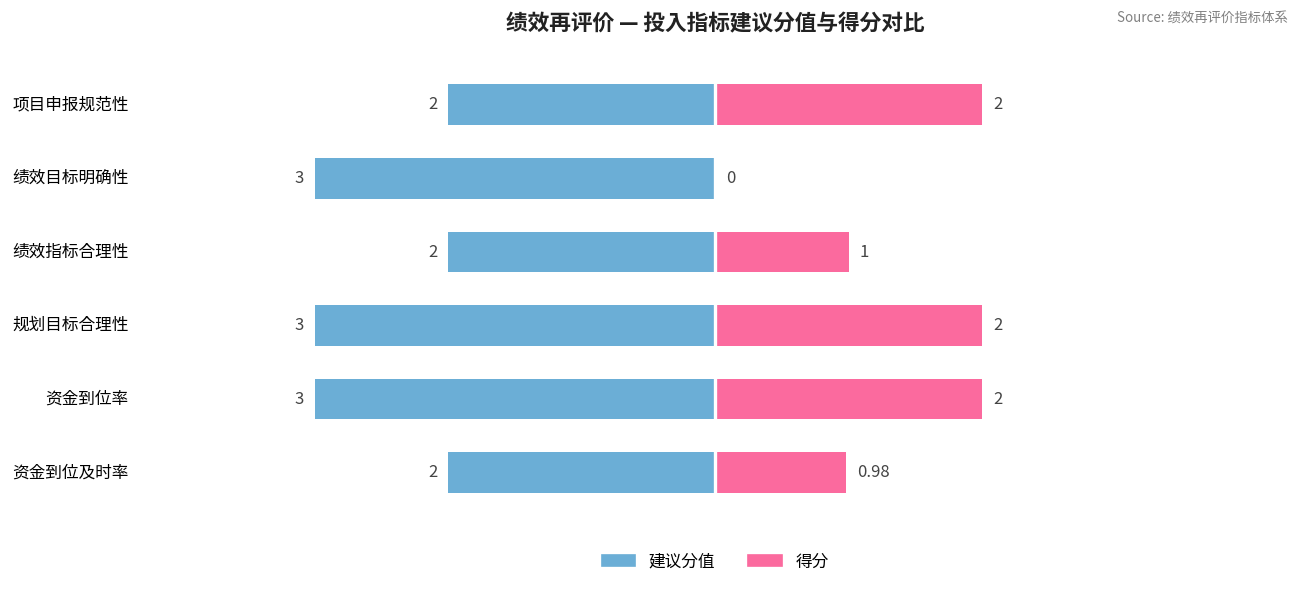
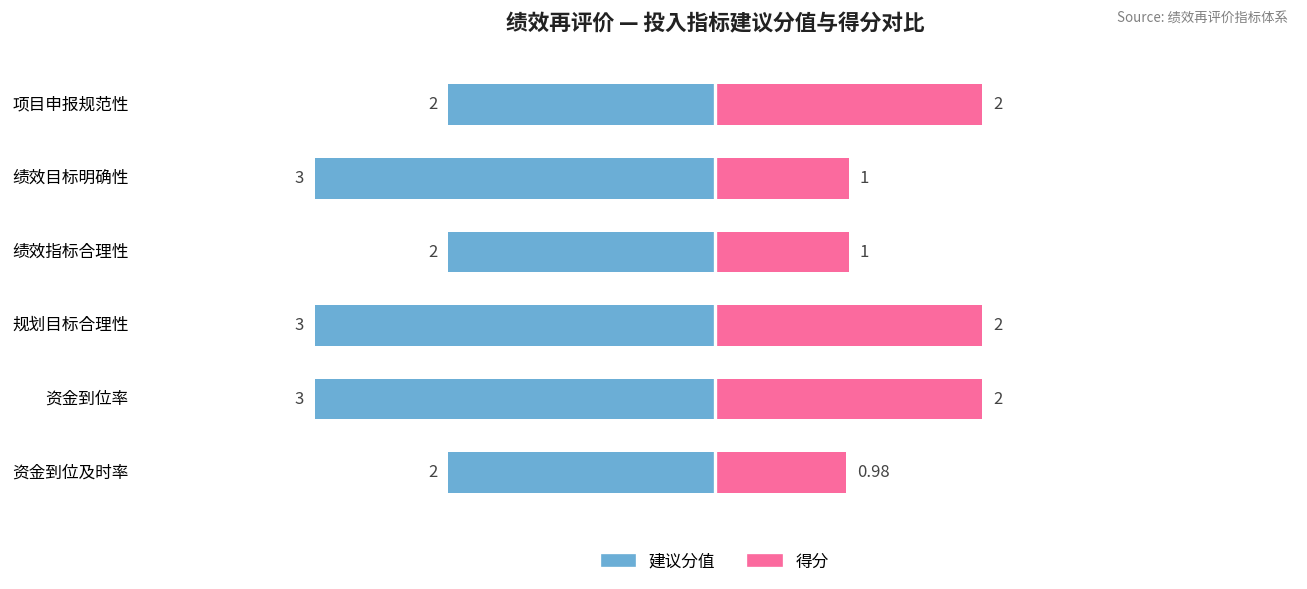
  {
    "得分": {
      "项目申报规范性": 2,
-     "绩效目标明确性": 0,
+     "绩效目标明确性": 1,
      "绩效指标合理性": 1,
      "规划目标合理性": 2,
      "资金到位率": 2,
      "资金到位及时率": 0.98
    }
  }
